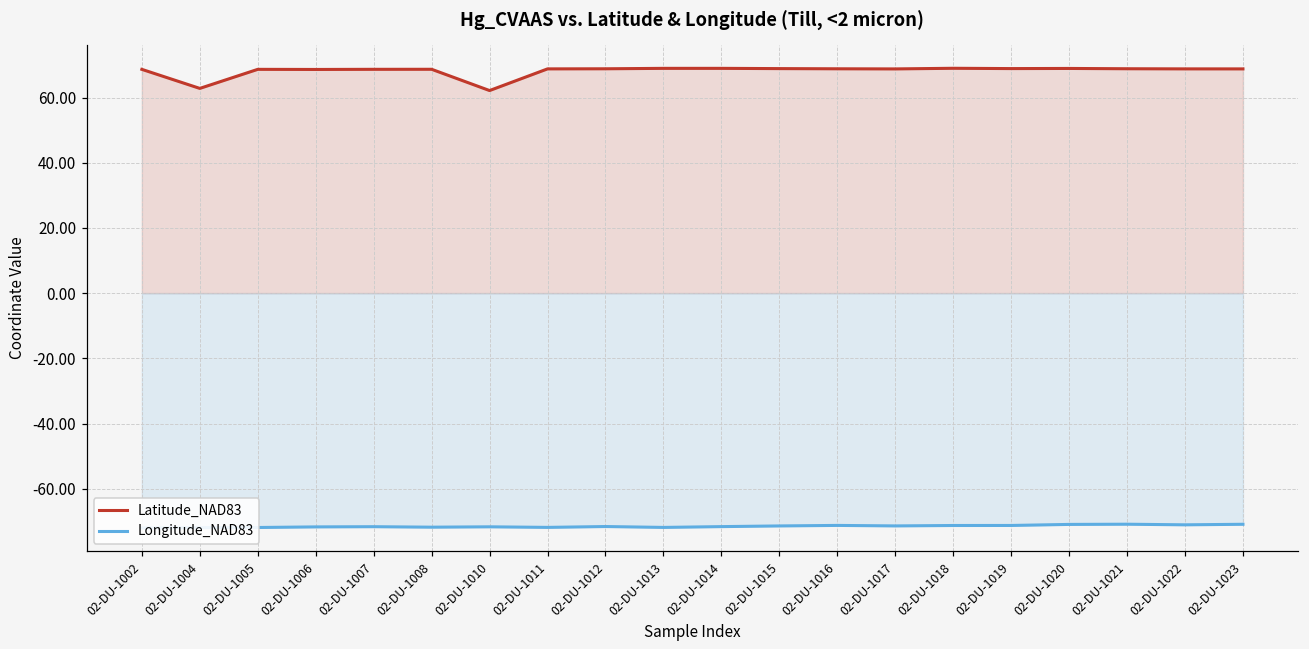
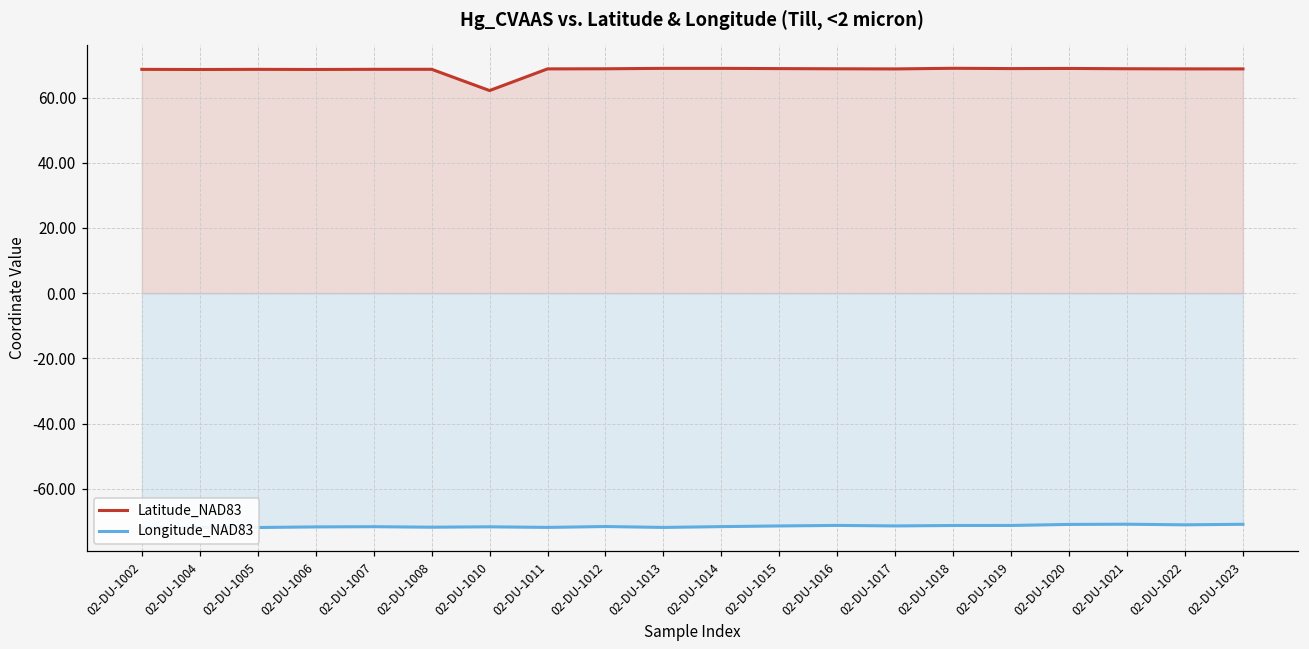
  {
    "Latitude_NAD83": {
      "02-DU-1002": 69,
-     "02-DU-1004": 63,
+     "02-DU-1004": 69,
      "02-DU-1005": 69,
      "02-DU-1006": 69,
      "02-DU-1007": 69,
      "02-DU-1008": 69,
      "02-DU-1010": 62,
      "02-DU-1011": 69,
      "02-DU-1012": 69,
      "02-DU-1013": 69,
      "02-DU-1014": 69,
      "02-DU-1015": 69,
      "02-DU-1016": 69,
      "02-DU-1017": 69,
      "02-DU-1018": 69,
      "02-DU-1019": 69,
      "02-DU-1020": 69,
      "02-DU-1021": 69,
      "02-DU-1022": 69,
      "02-DU-1023": 69
    }
  }
